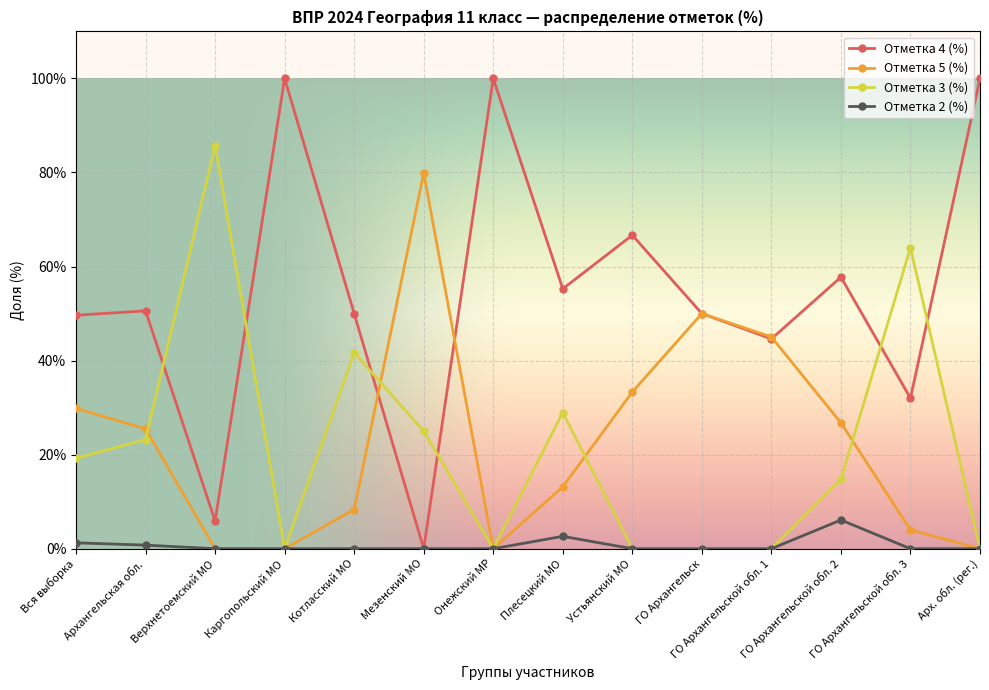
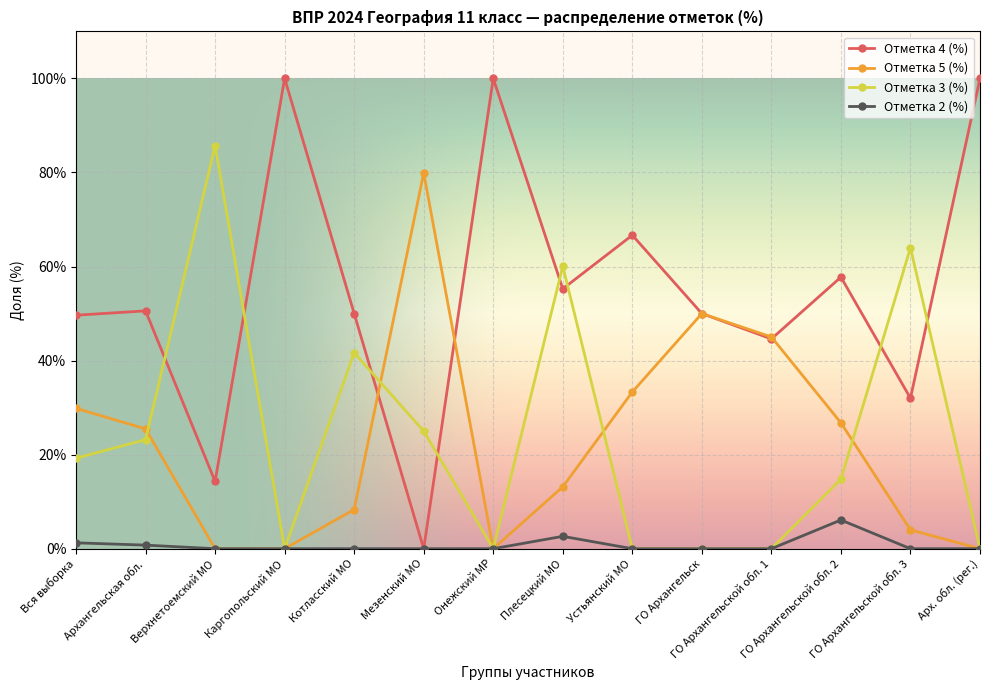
  {
    "Отметка 4 (%)": {
      "Вся выборка": "50%",
      "Архангельская обл.": "51%",
-     "Верхнетоемский МО": "6%",
+     "Верхнетоемский МО": "14%",
      "Каргопольский МО": "100%",
      "Котласский МО": "50%",
      "Онежский МР": "100%",
      "Плесецкий МО": "55%",
      "Устьянский МО": "67%",
      "ГО Архангельской обл. 2": "58%",
      "ГО Архангельской обл. 3": "32%",
      "Арх. обл. (рег.)": "100%"
    },
    "Отметка 5 (%)": {
      "Вся выборка": "30%",
      "Архангельская обл.": "25%",
      "Котласский МО": "8%",
      "Мезенский МО": "80%",
      "Плесецкий МО": "13%",
      "Устьянский МО": "33%",
      "ГО Архангельской обл. 2": "27%",
      "ГО Архангельской обл. 3": "4%"
    },
    "Отметка 3 (%)": {
      "Вся выборка": "19%",
      "Архангельская обл.": "23%",
      "Верхнетоемский МО": "86%",
      "Котласский МО": "42%",
      "Мезенский МО": "25%",
-     "Плесецкий МО": "29%",
+     "Плесецкий МО": "60%",
      "ГО Архангельской обл. 2": "15%",
      "ГО Архангельской обл. 3": "64%"
    },
    "Отметка 2 (%)": {
      "Вся выборка": "1%",
      "Архангельская обл.": "1%",
      "Котласский МО": "0%",
      "Плесецкий МО": "3%",
      "ГО Архангельской обл. 2": "6%",
      "ГО Архангельской обл. 3": "0%"
    }
  }
